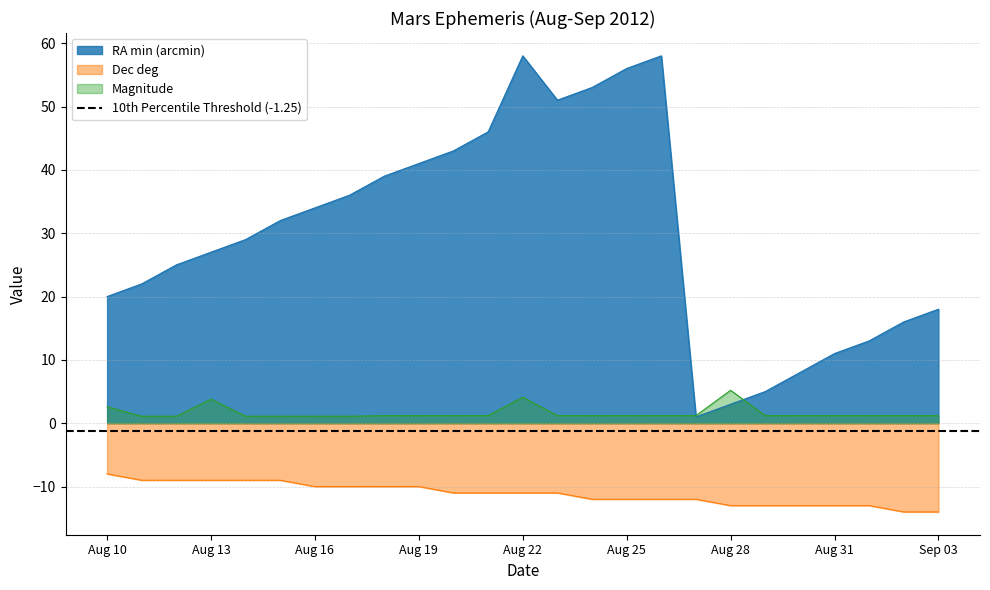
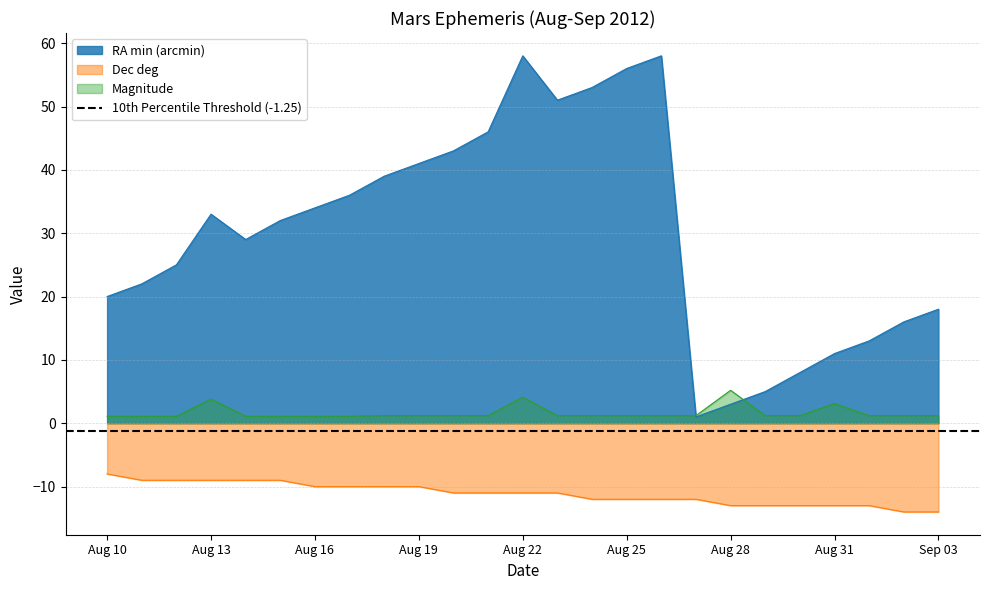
  {
    "RA min (arcmin)": {
      "Aug 10": 20,
-     "Aug 13": 27,
+     "Aug 13": 33,
      "Aug 16": 34,
      "Aug 19": 41,
      "Aug 22": 58,
      "Aug 25": 56,
      "Aug 28": 3,
      "Aug 31": 11,
      "Sep 03": 18
    },
    "Magnitude": {
-     "Aug 10": 3,
+     "Aug 10": 1,
      "Aug 13": 4,
      "Aug 16": 1,
      "Aug 19": 1,
      "Aug 22": 4,
      "Aug 25": 1,
      "Aug 28": 5,
-     "Aug 31": 1,
+     "Aug 31": 3,
      "Sep 03": 1
    }
  }
